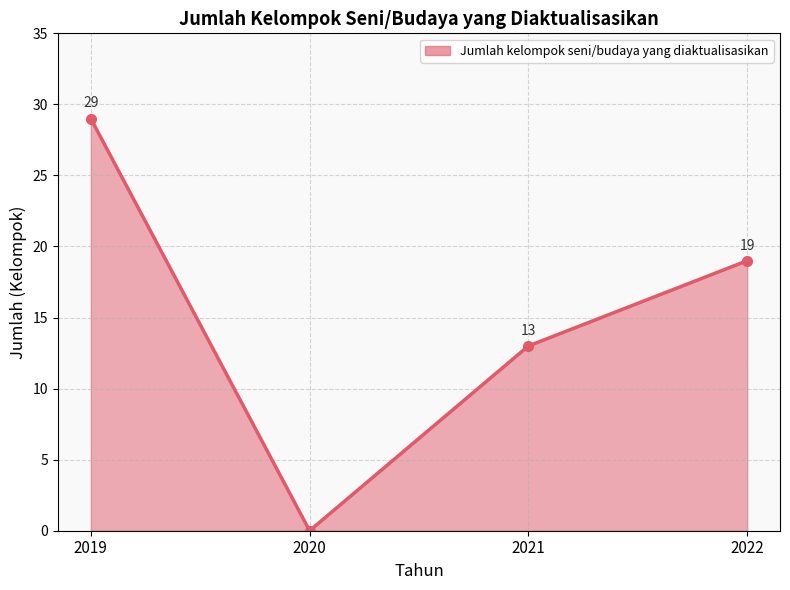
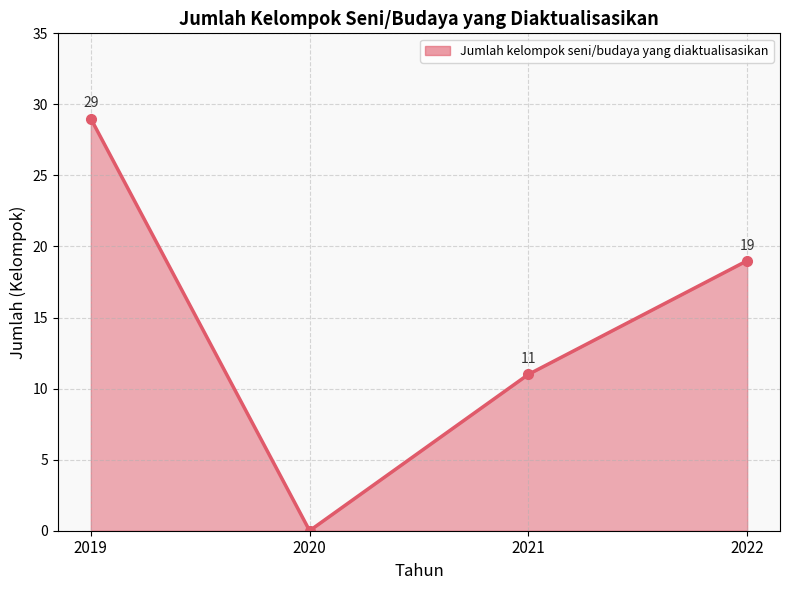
  {
    "2019": 29,
-   "2021": 13,
+   "2021": 11,
    "2022": 19
  }
